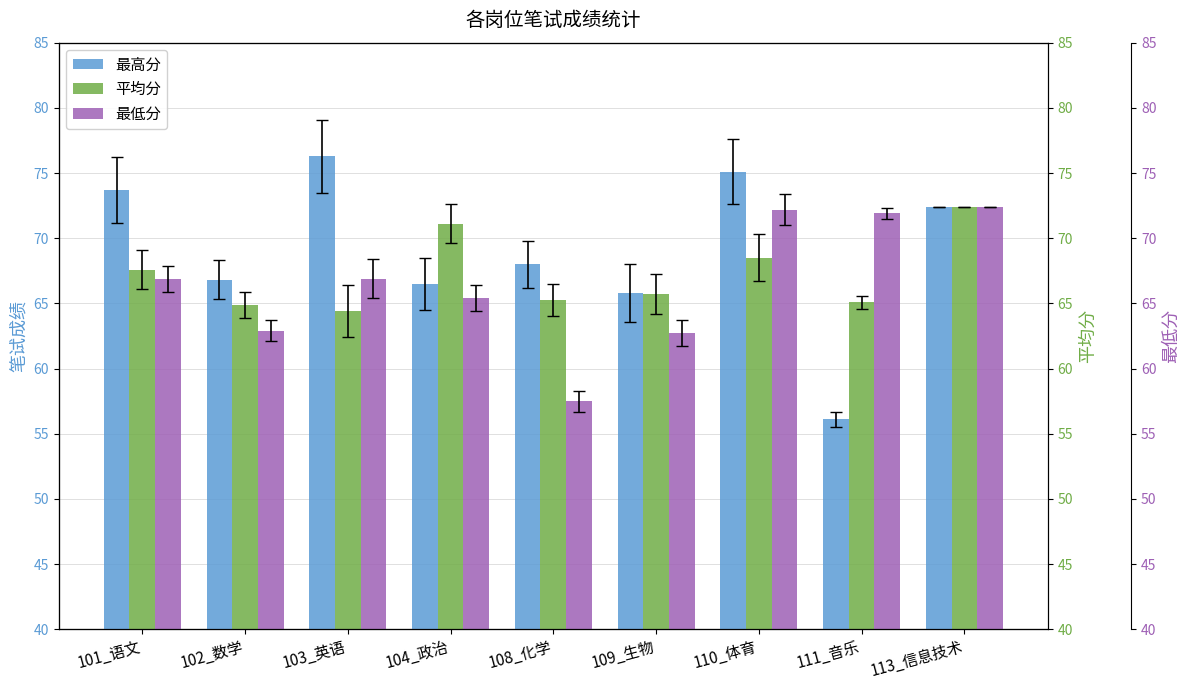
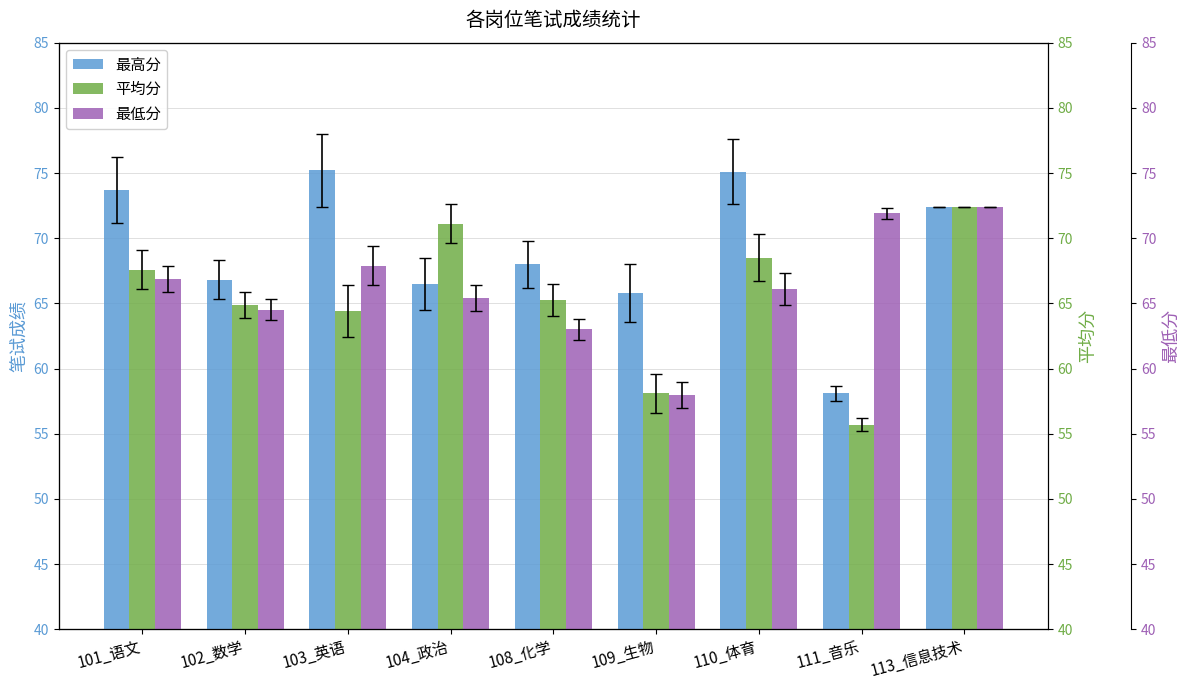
  {
    "最高分": {
      "101_语文": 73.7,
      "102_数学": 66.8,
-     "103_英语": 76.3,
+     "103_英语": 75.2,
      "104_政治": 66.5,
      "108_化学": 68.0,
      "109_生物": 65.8,
      "110_体育": 75.1,
-     "111_音乐": 56.1,
+     "111_音乐": 58.1,
      "113_信息技术": 72.4
    },
    "平均分": {
      "101_语文": 67.6,
      "102_数学": 64.9,
      "103_英语": 64.4,
      "104_政治": 71.1,
      "108_化学": 65.3,
-     "109_生物": 65.7,
+     "109_生物": 58.1,
      "110_体育": 68.5,
-     "111_音乐": 65.1,
+     "111_音乐": 55.7,
      "113_信息技术": 72.4
    },
    "最低分": {
      "101_语文": 66.9,
-     "102_数学": 62.9,
-     "103_英语": 66.9,
+     "102_数学": 64.5,
+     "103_英语": 67.9,
      "104_政治": 65.4,
-     "108_化学": 57.5,
-     "109_生物": 62.7,
-     "110_体育": 72.2,
+     "108_化学": 63.0,
+     "109_生物": 58.0,
+     "110_体育": 66.1,
      "111_音乐": 71.9,
      "113_信息技术": 72.4
    }
  }
